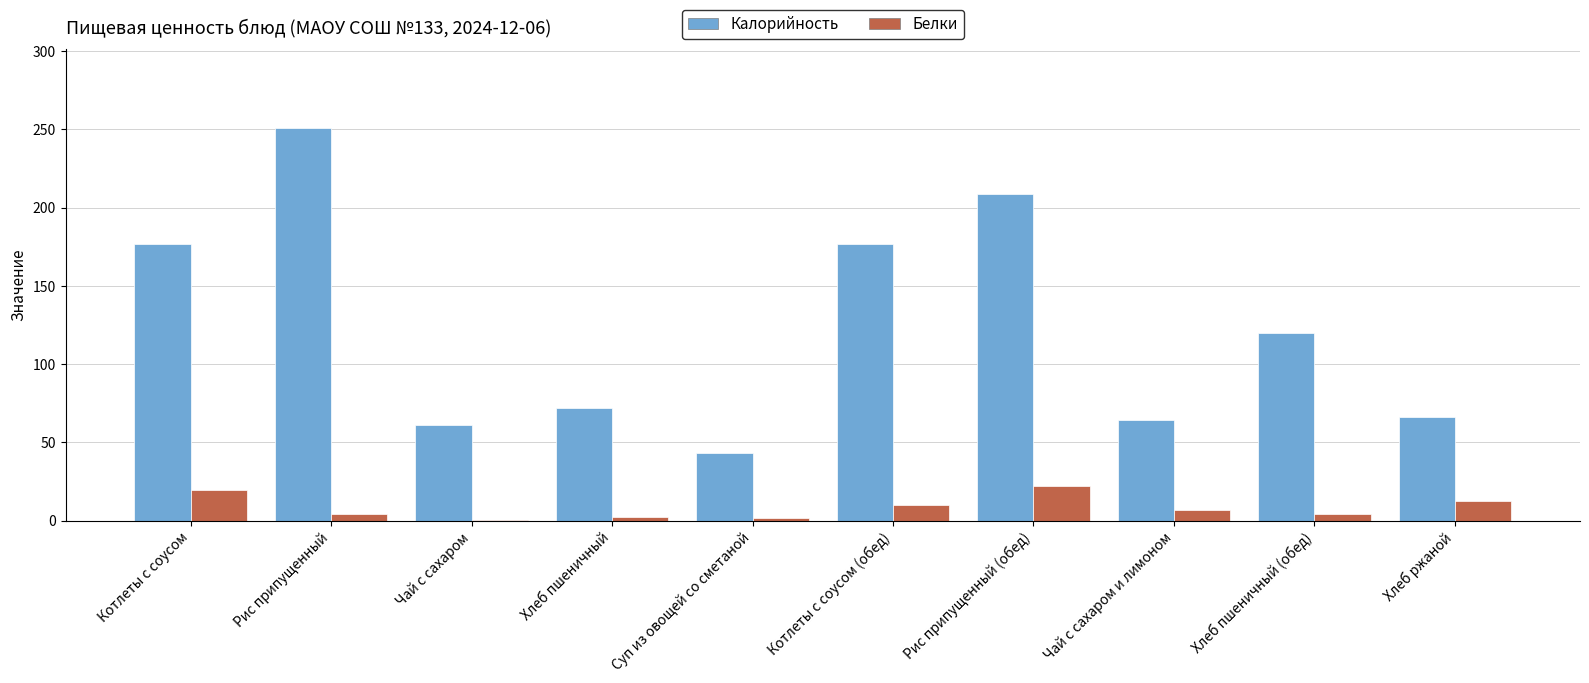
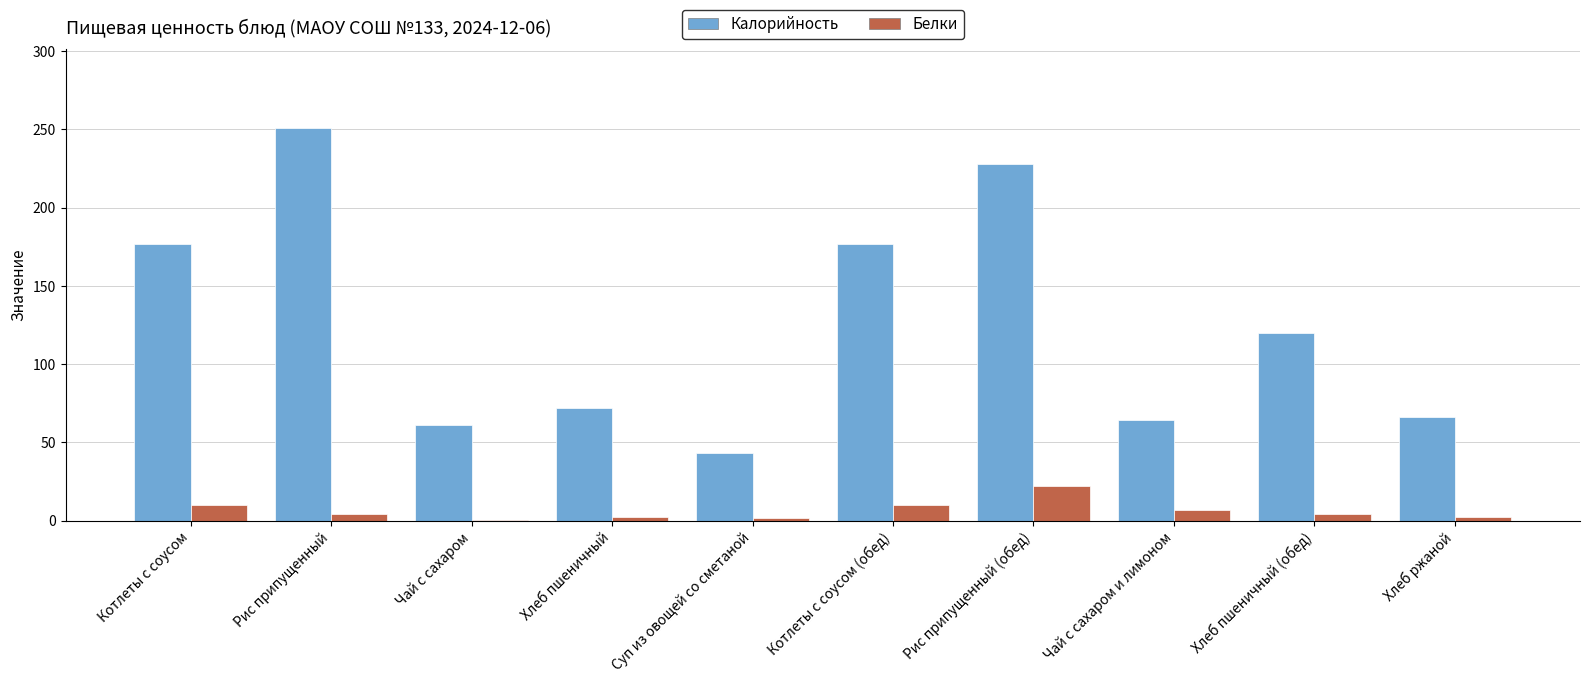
  {
    "Калорийность": {
      "Котлеты с соусом": 177,
      "Рис припущенный": 251,
      "Чай с сахаром": 61,
      "Хлеб пшеничный": 72,
      "Суп из овощей со сметаной": 43,
      "Котлеты с соусом (обед)": 177,
-     "Рис припущенный (обед)": 209,
+     "Рис припущенный (обед)": 228,
      "Чай с сахаром и лимоном": 64,
      "Хлеб пшеничный (обед)": 120,
      "Хлеб ржаной": 66
    },
    "Белки": {
-     "Котлеты с соусом": 19,
+     "Котлеты с соусом": 10,
      "Рис припущенный": 4,
      "Хлеб пшеничный": 2,
      "Суп из овощей со сметаной": 2,
      "Котлеты с соусом (обед)": 10,
      "Рис припущенный (обед)": 22,
      "Чай с сахаром и лимоном": 7,
      "Хлеб пшеничный (обед)": 4,
-     "Хлеб ржаной": 12
+     "Хлеб ржаной": 2
    }
  }
